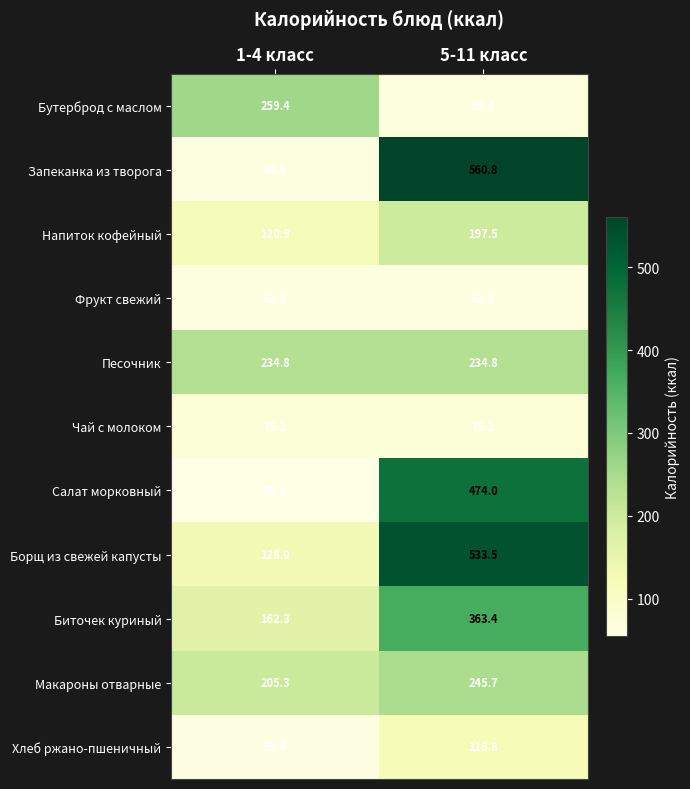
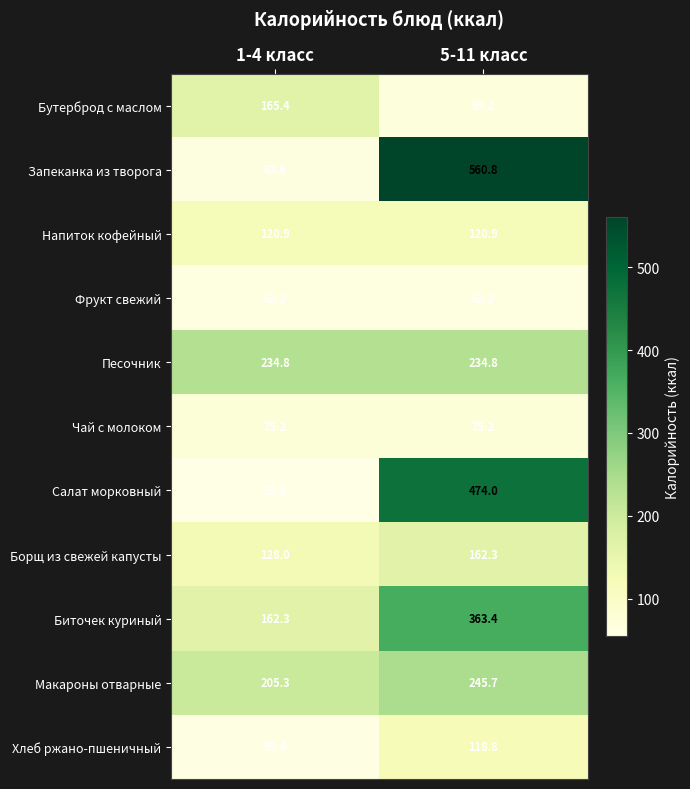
  {
    "Бутерброд с маслом": {
-     "1-4 класс": 259.4
+     "1-4 класс": 165.4
    },
    "Запеканка из творога": {
      "5-11 класс": 560.8
    },
    "Напиток кофейный": {
      "1-4 класс": 120.9,
-     "5-11 класс": 197.5
+     "5-11 класс": 120.9
    },
    "Песочник": {
      "1-4 класс": 234.8,
      "5-11 класс": 234.8
    },
    "Салат морковный": {
      "5-11 класс": 474.0
    },
    "Борщ из свежей капусты": {
      "1-4 класс": 128.0,
-     "5-11 класс": 533.5
+     "5-11 класс": 162.3
    },
    "Биточек куриный": {
      "1-4 класс": 162.3,
      "5-11 класс": 363.4
    },
    "Макароны отварные": {
      "1-4 класс": 205.3,
      "5-11 класс": 245.7
    },
    "Хлеб ржано-пшеничный": {
      "5-11 класс": 118.8
    }
  }
